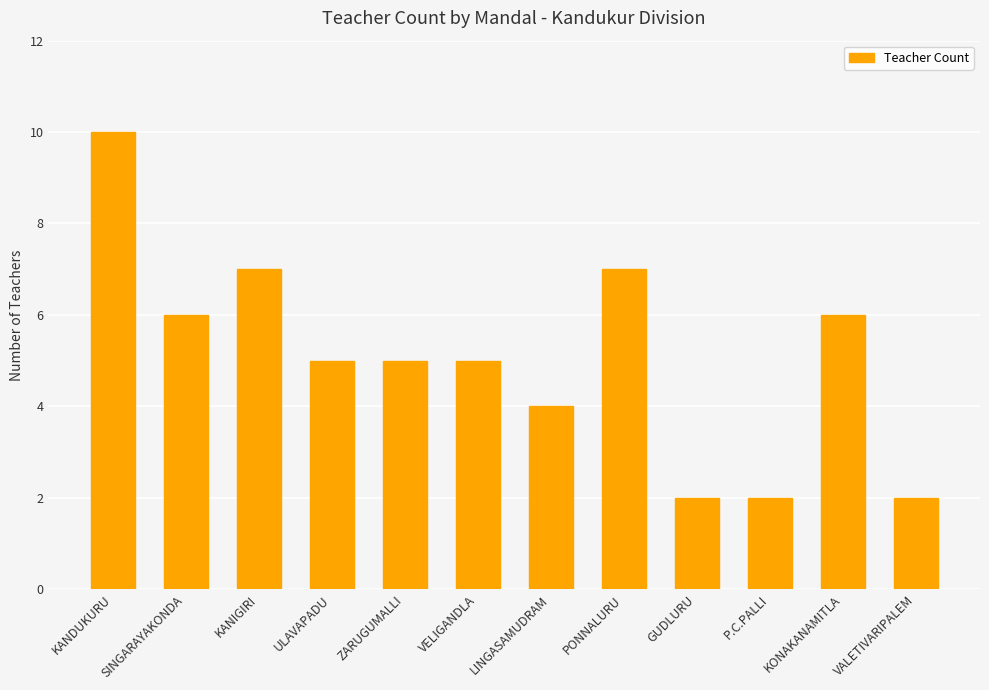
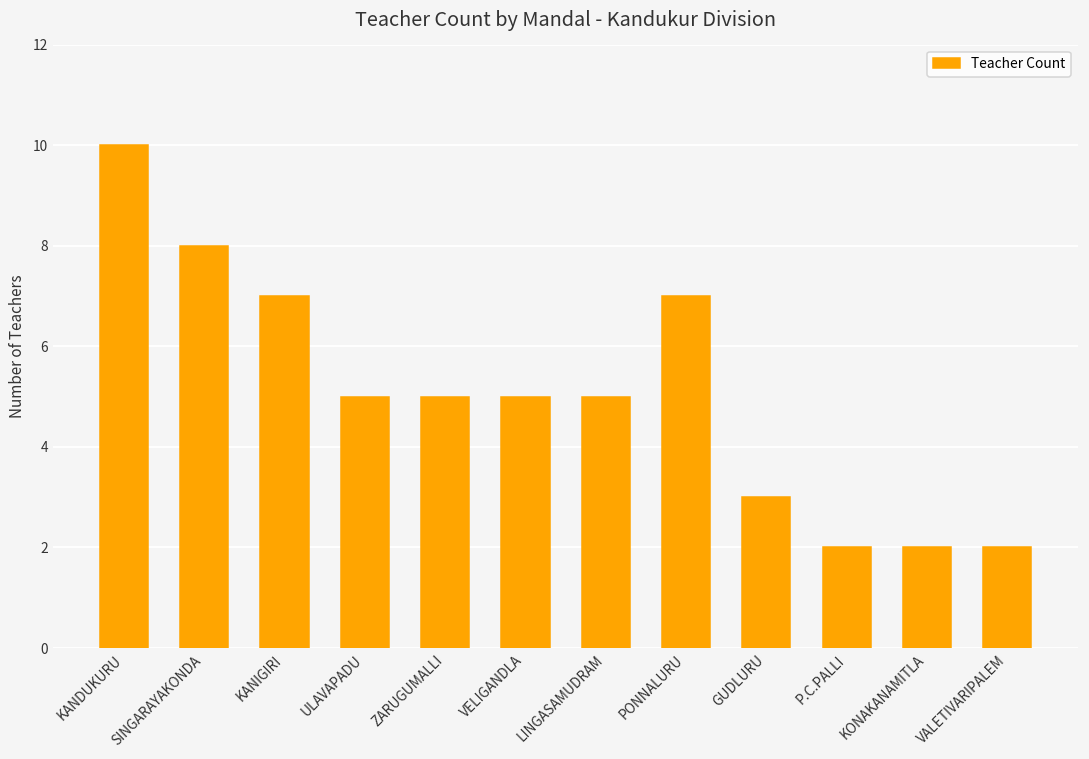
  {
    "KANDUKURU": 10,
-   "SINGARAYAKONDA": 6,
+   "SINGARAYAKONDA": 8,
    "KANIGIRI": 7,
    "ULAVAPADU": 5,
    "ZARUGUMALLI": 5,
    "VELIGANDLA": 5,
-   "LINGASAMUDRAM": 4,
+   "LINGASAMUDRAM": 5,
    "PONNALURU": 7,
-   "GUDLURU": 2,
+   "GUDLURU": 3,
    "P.C.PALLI": 2,
-   "KONAKANAMITLA": 6,
+   "KONAKANAMITLA": 2,
    "VALETIVARIPALEM": 2
  }
